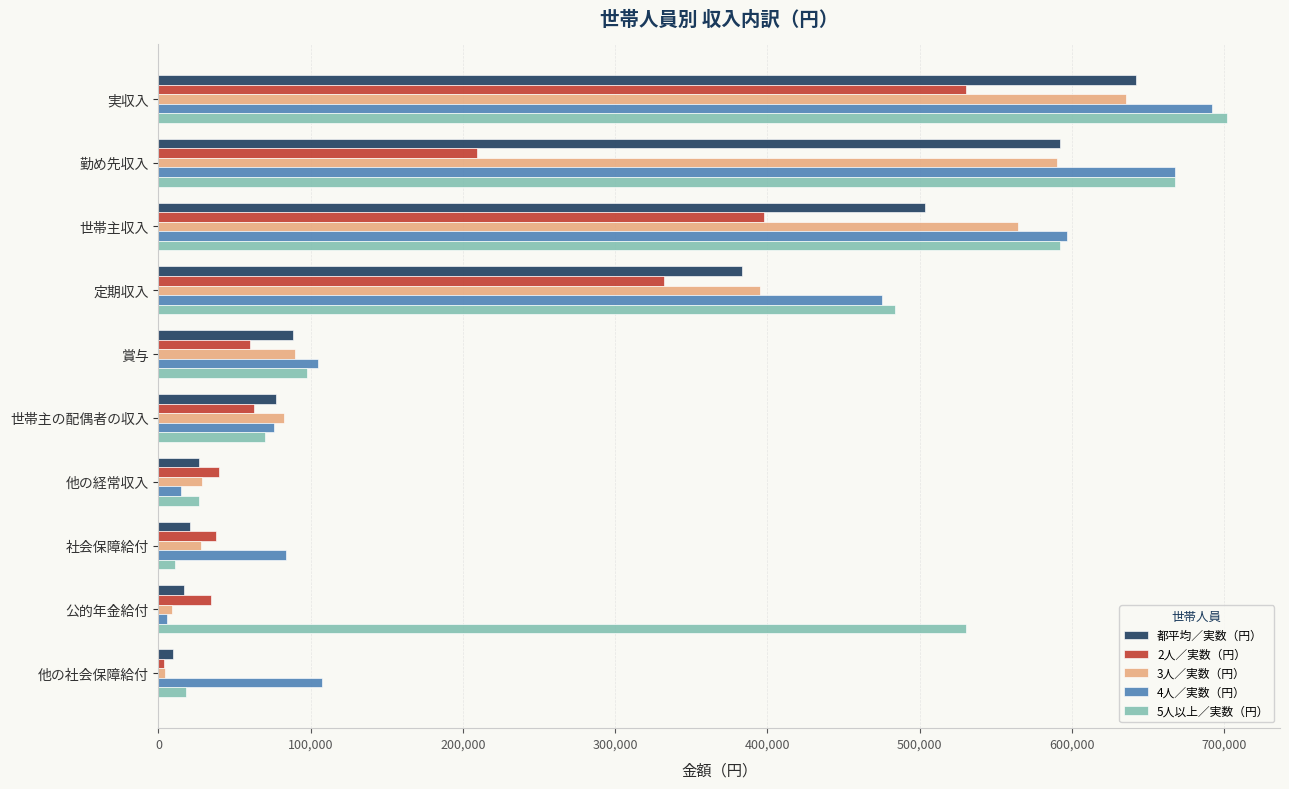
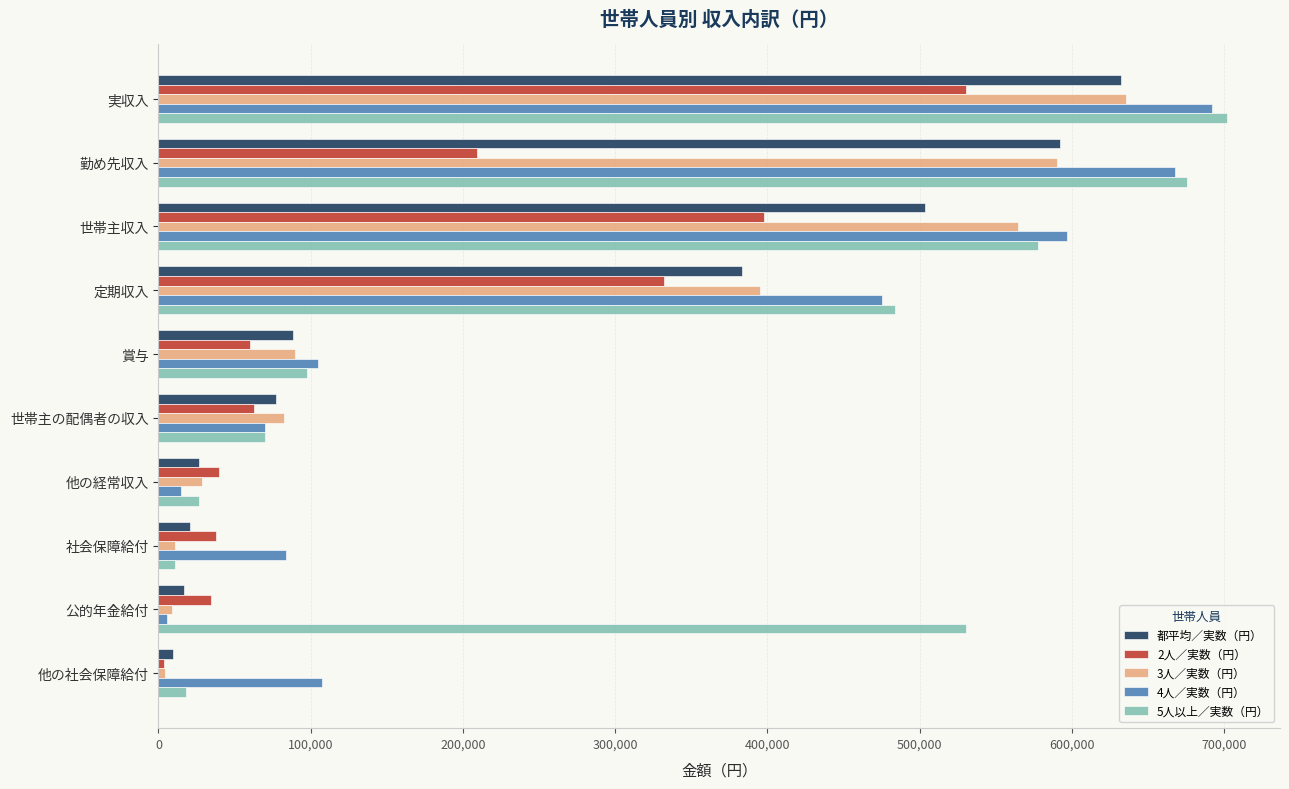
  {
    "都平均／実数（円）": {
-     "実収入": "642,000",
+     "実収入": "632,000",
      "勤め先収入": "592,000",
      "世帯主収入": "504,000",
      "定期収入": "383,000",
      "賞与": "88,000",
      "世帯主の配偶者の収入": "77,000",
      "他の経常収入": "27,000",
      "社会保障給付": "21,000",
      "公的年金給付": "17,000",
      "他の社会保障給付": "9,000"
    },
    "2人／実数（円）": {
      "実収入": "531,000",
      "勤め先収入": "209,000",
      "世帯主収入": "398,000",
      "定期収入": "332,000",
      "賞与": "60,000",
      "世帯主の配偶者の収入": "63,000",
      "他の経常収入": "40,000",
      "社会保障給付": "38,000",
      "公的年金給付": "35,000",
      "他の社会保障給付": "3,000"
    },
    "3人／実数（円）": {
      "実収入": "636,000",
      "勤め先収入": "590,000",
      "世帯主収入": "565,000",
      "定期収入": "395,000",
      "賞与": "90,000",
      "世帯主の配偶者の収入": "83,000",
      "他の経常収入": "29,000",
-     "社会保障給付": "28,000",
+     "社会保障給付": "11,000",
      "公的年金給付": "9,000",
      "他の社会保障給付": "5,000"
    },
    "4人／実数（円）": {
      "実収入": "692,000",
      "勤め先収入": "668,000",
      "世帯主収入": "597,000",
      "定期収入": "475,000",
      "賞与": "105,000",
-     "世帯主の配偶者の収入": "76,000",
+     "世帯主の配偶者の収入": "70,000",
      "他の経常収入": "15,000",
      "社会保障給付": "84,000",
      "公的年金給付": "5,000",
      "他の社会保障給付": "107,000"
    },
    "5人以上／実数（円）": {
      "実収入": "702,000",
-     "勤め先収入": "668,000",
-     "世帯主収入": "592,000",
+     "勤め先収入": "676,000",
+     "世帯主収入": "578,000",
      "定期収入": "484,000",
      "賞与": "97,000",
      "世帯主の配偶者の収入": "70,000",
      "他の経常収入": "27,000",
      "社会保障給付": "11,000",
      "公的年金給付": "530,000",
      "他の社会保障給付": "18,000"
    }
  }
